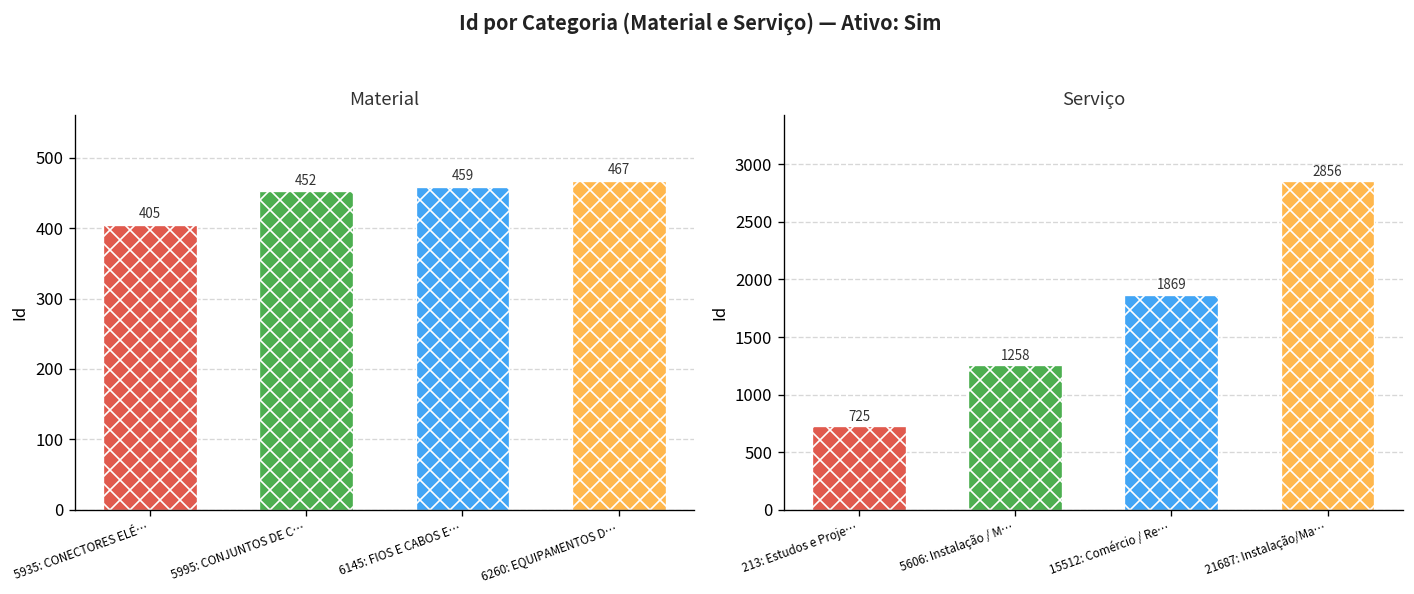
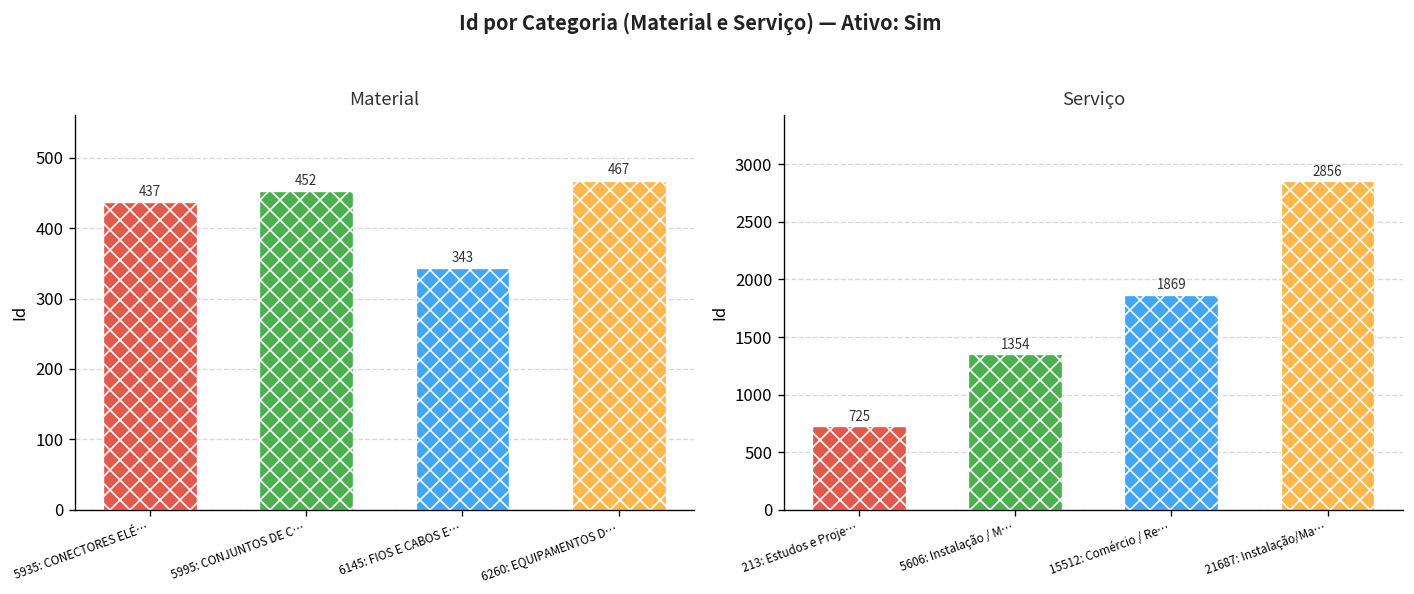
  {
    "Material": {
-     "5935: CONECTORES ELÉ…": 405,
+     "5935: CONECTORES ELÉ…": 437,
      "5995: CONJUNTOS DE C…": 452,
-     "6145: FIOS E CABOS E…": 459,
+     "6145: FIOS E CABOS E…": 343,
      "6260: EQUIPAMENTOS D…": 467
    },
    "Serviço": {
      "213: Estudos e Proje…": 725,
-     "5606: Instalação / M…": 1258,
+     "5606: Instalação / M…": 1354,
      "15512: Comércio / Re…": 1869,
      "21687: Instalação/Ma…": 2856
    }
  }
